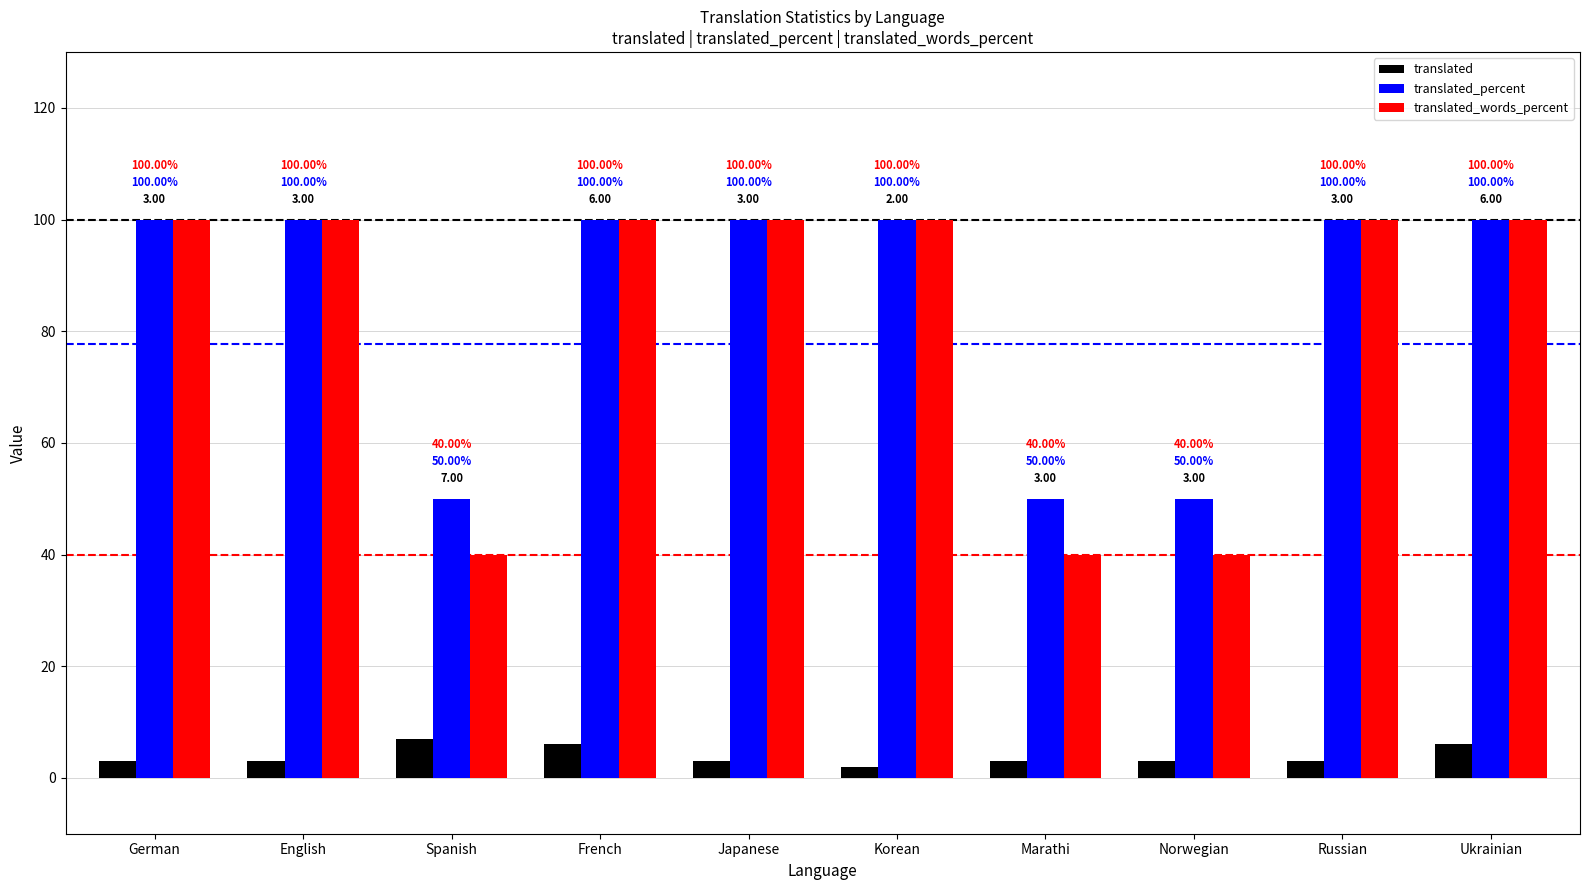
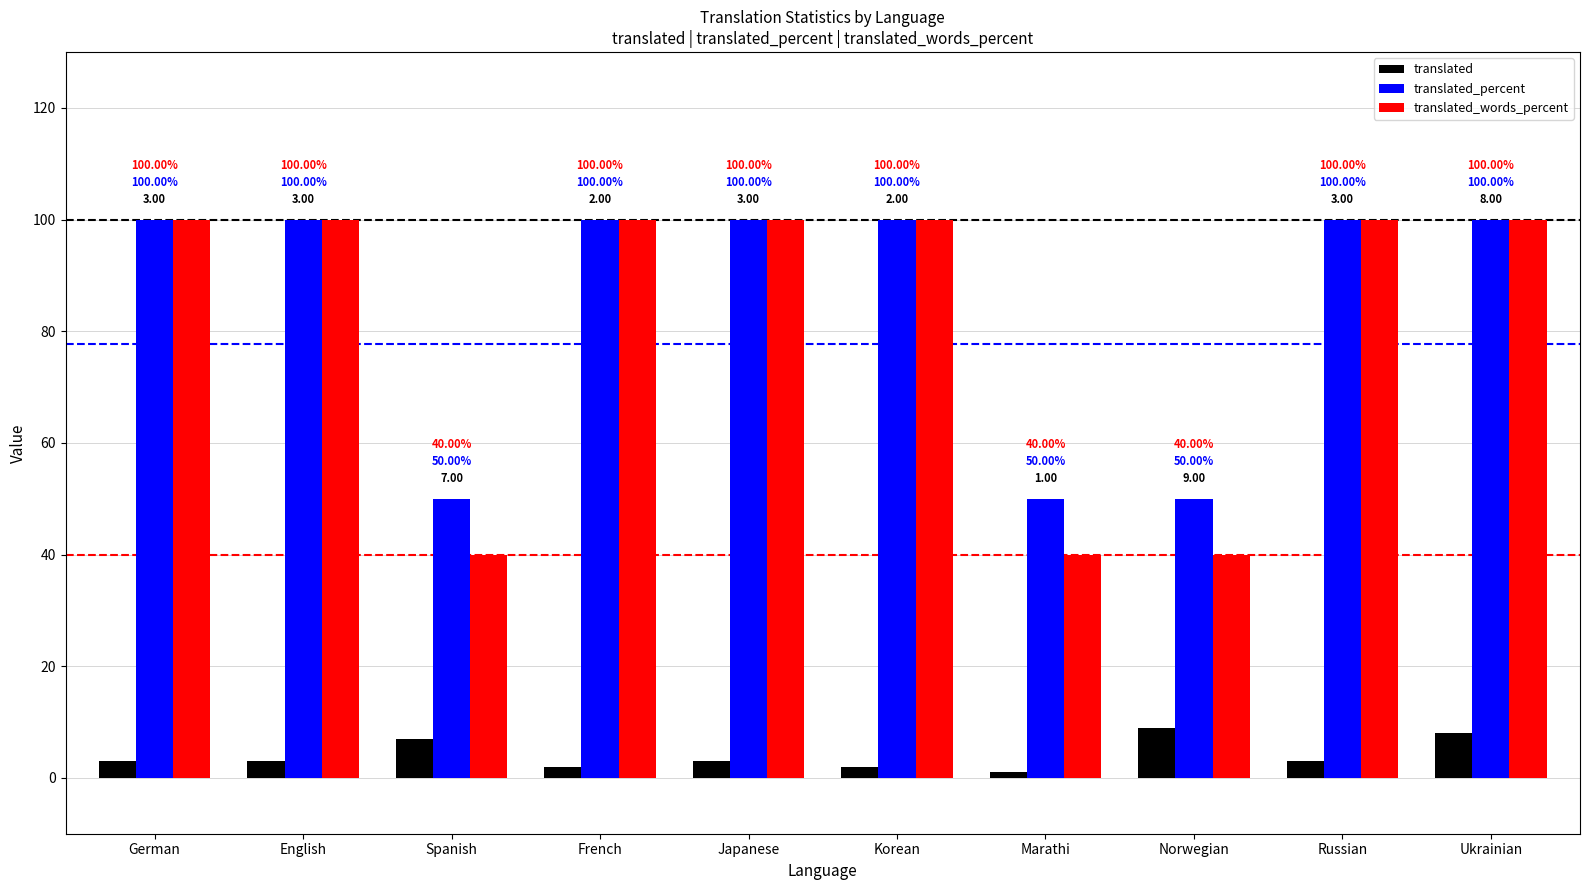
  {
    "translated": {
-     "French": 6.00,
-     "Marathi": 3.00,
-     "Norwegian": 3.00,
-     "Ukrainian": 6.00
+     "French": 2.00,
+     "Marathi": 1.00,
+     "Norwegian": 9.00,
+     "Ukrainian": 8.00
    },
    "translated_words_percent": {
      "German": 100,
      "English": 100,
      "Spanish": 40,
      "French": 100,
      "Japanese": 100,
      "Korean": 100,
      "Marathi": 40,
      "Norwegian": 40,
      "Russian": 100,
      "Ukrainian": 100
    }
  }
